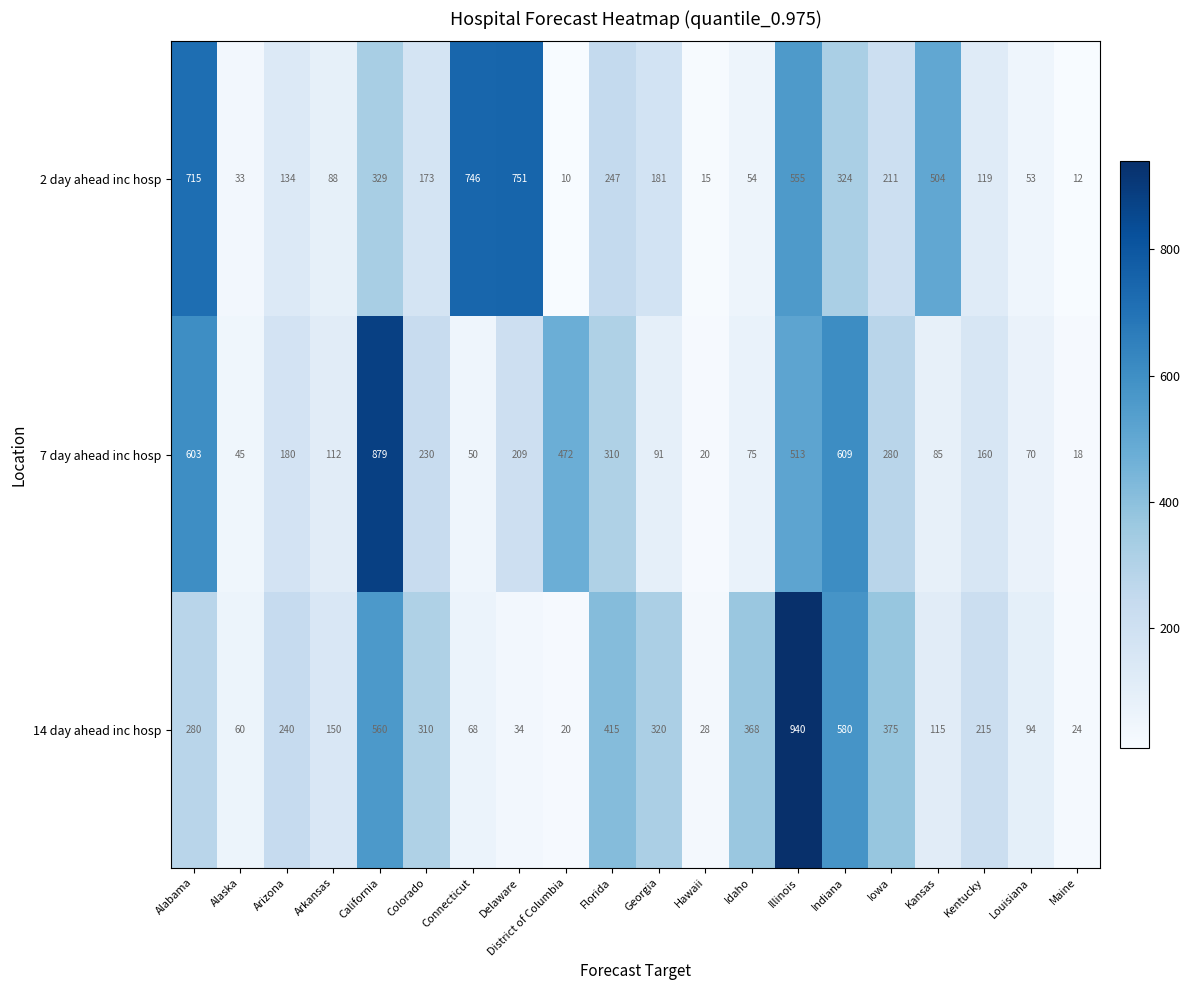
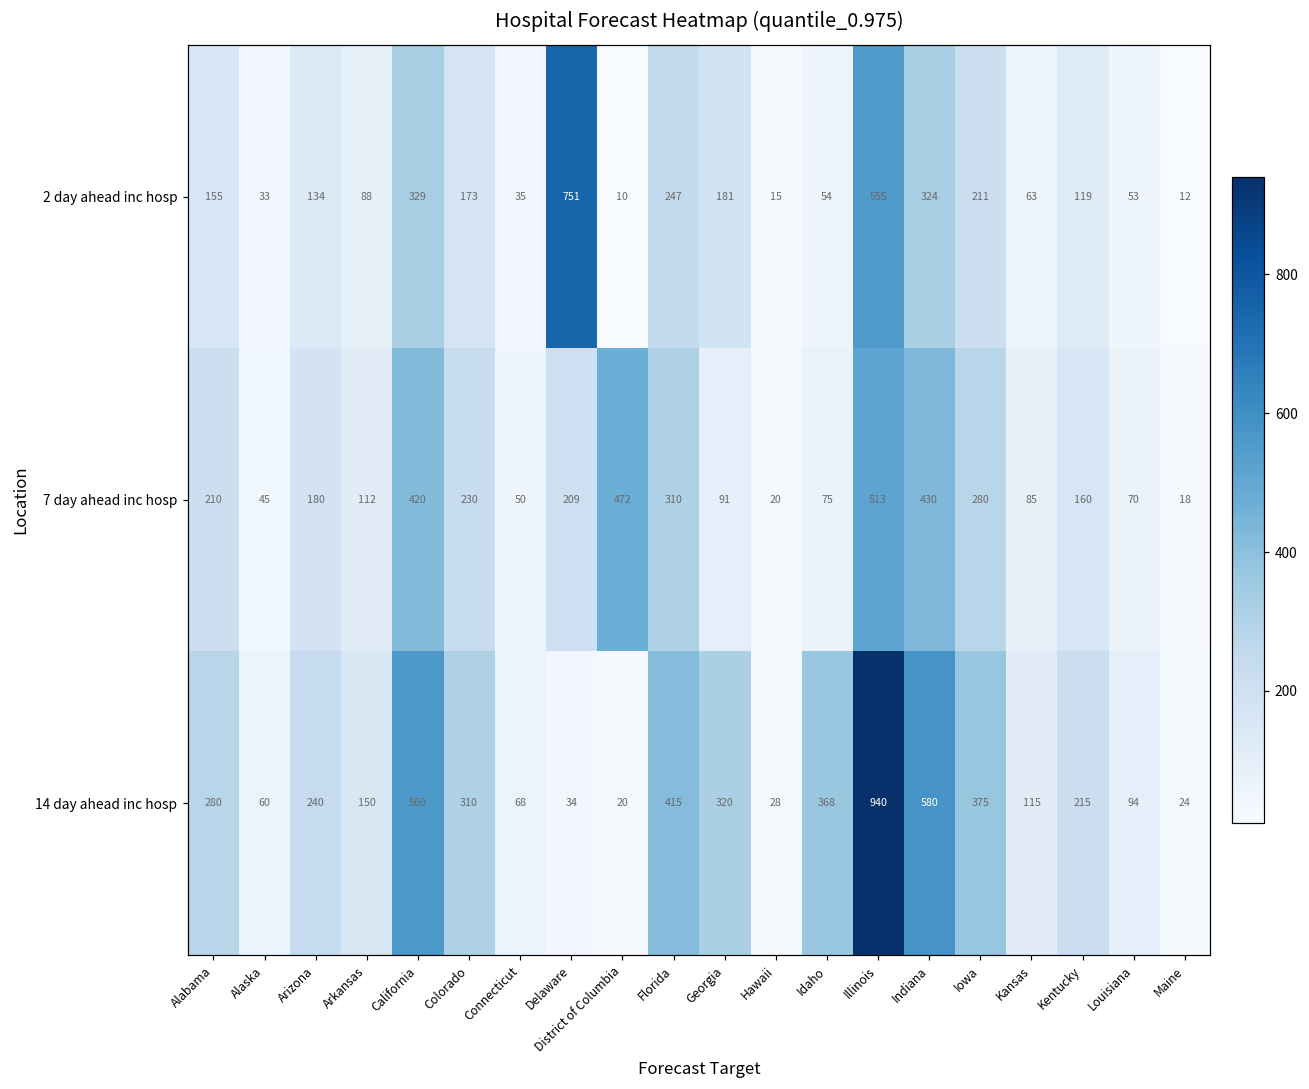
  {
    "2 day ahead inc hosp": {
-     "Alabama": 715,
+     "Alabama": 155,
      "Alaska": 33,
      "Arizona": 134,
      "Arkansas": 88,
      "California": 329,
      "Colorado": 173,
-     "Connecticut": 746,
+     "Connecticut": 35,
      "Delaware": 751,
      "District of Columbia": 10,
      "Florida": 247,
      "Georgia": 181,
      "Hawaii": 15,
      "Idaho": 54,
      "Illinois": 555,
      "Indiana": 324,
      "Iowa": 211,
-     "Kansas": 504,
+     "Kansas": 63,
      "Kentucky": 119,
      "Louisiana": 53,
      "Maine": 12
    },
    "7 day ahead inc hosp": {
-     "Alabama": 603,
+     "Alabama": 210,
      "Alaska": 45,
      "Arizona": 180,
      "Arkansas": 112,
-     "California": 879,
+     "California": 420,
      "Colorado": 230,
      "Connecticut": 50,
      "Delaware": 209,
      "District of Columbia": 472,
      "Florida": 310,
      "Georgia": 91,
      "Hawaii": 20,
      "Idaho": 75,
      "Illinois": 513,
-     "Indiana": 609,
+     "Indiana": 430,
      "Iowa": 280,
      "Kansas": 85,
      "Kentucky": 160,
      "Louisiana": 70,
      "Maine": 18
    },
    "14 day ahead inc hosp": {
      "Alabama": 280,
      "Alaska": 60,
      "Arizona": 240,
      "Arkansas": 150,
      "California": 560,
      "Colorado": 310,
      "Connecticut": 68,
      "Delaware": 34,
      "District of Columbia": 20,
      "Florida": 415,
      "Georgia": 320,
      "Hawaii": 28,
      "Idaho": 368,
      "Illinois": 940,
      "Indiana": 580,
      "Iowa": 375,
      "Kansas": 115,
      "Kentucky": 215,
      "Louisiana": 94,
      "Maine": 24
    }
  }
